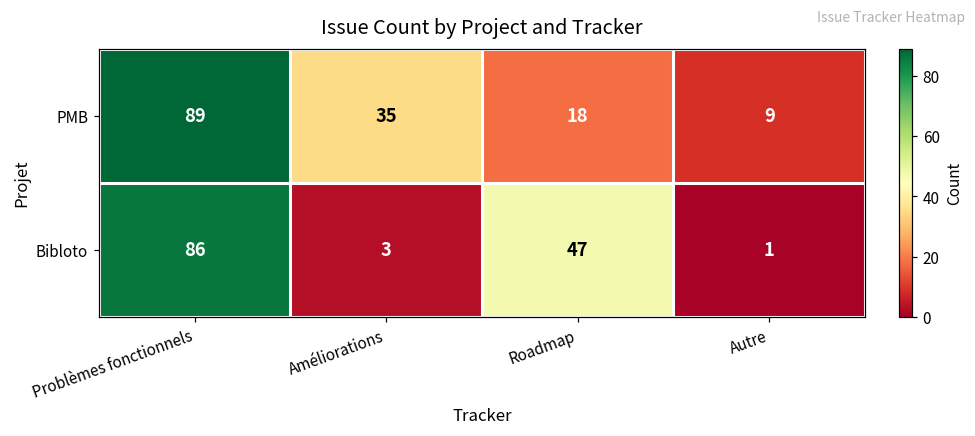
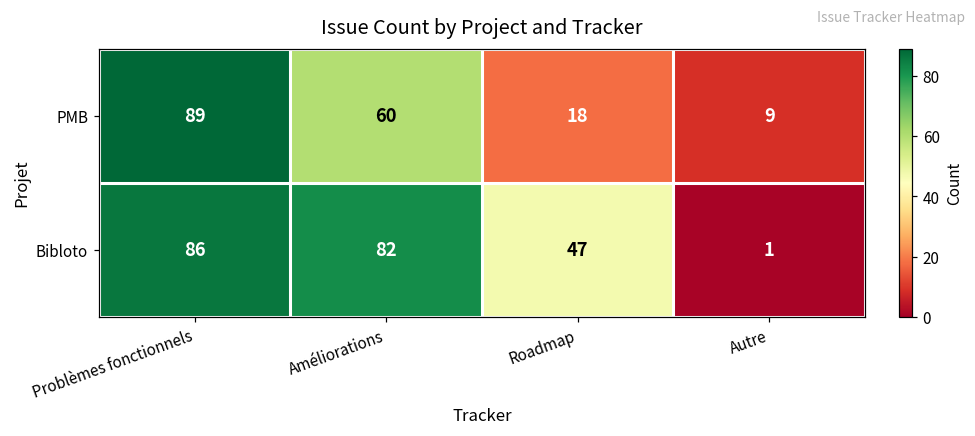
  {
    "PMB": {
      "Problèmes fonctionnels": 89,
-     "Améliorations": 35,
+     "Améliorations": 60,
      "Roadmap": 18,
      "Autre": 9
    },
    "Bibloto": {
      "Problèmes fonctionnels": 86,
-     "Améliorations": 3,
+     "Améliorations": 82,
      "Roadmap": 47,
      "Autre": 1
    }
  }
